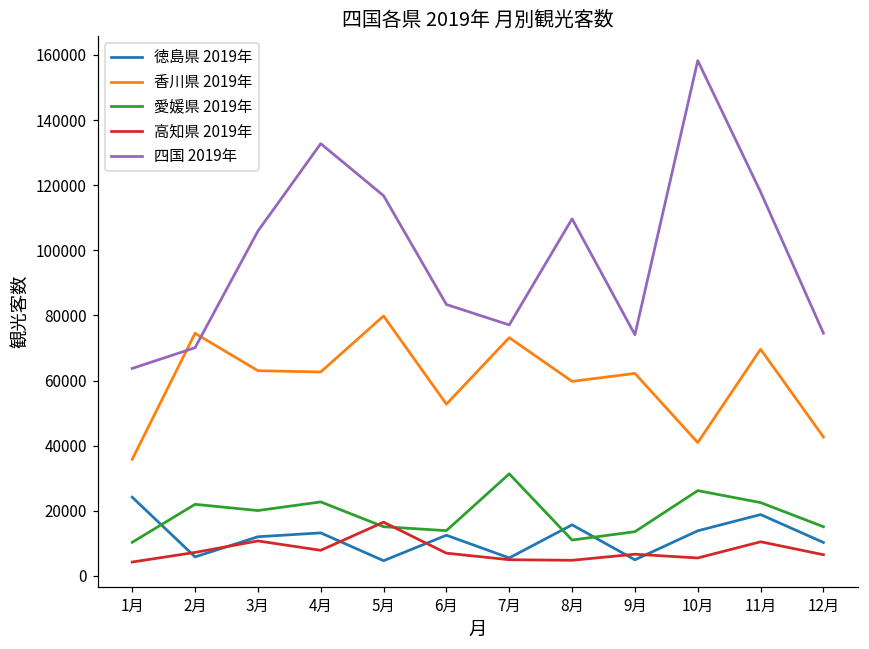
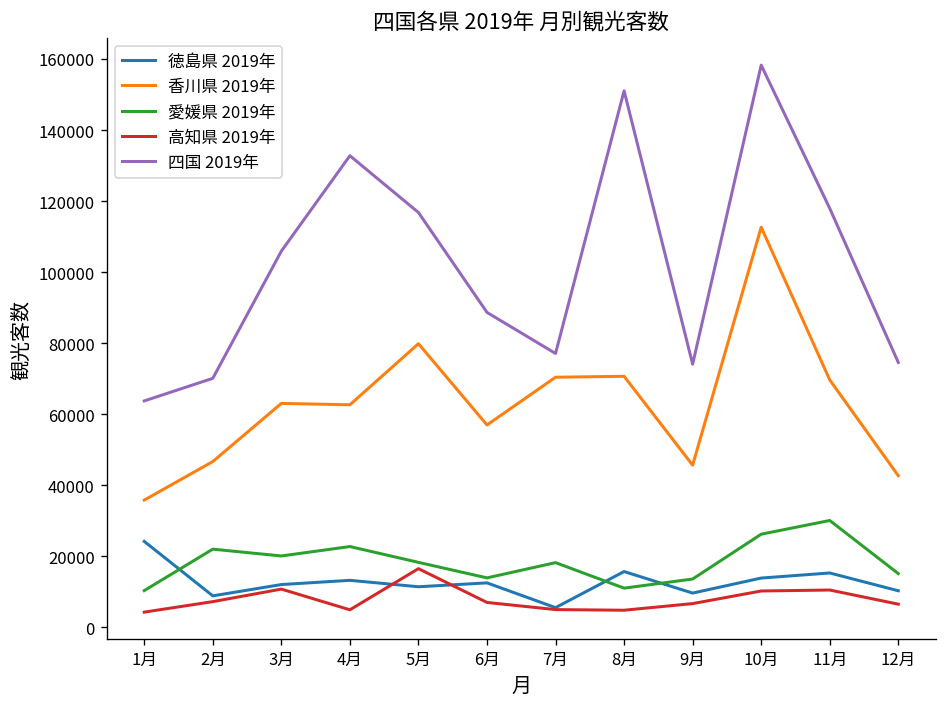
  {
    "徳島県 2019年": {
      "1月": 24000,
-     "2月": 6000,
+     "2月": 9000,
      "3月": 12000,
      "4月": 13000,
-     "5月": 5000,
+     "5月": 11000,
      "6月": 13000,
      "8月": 16000,
-     "9月": 5000,
+     "9月": 10000,
      "10月": 14000,
-     "11月": 19000,
+     "11月": 15000,
      "12月": 10000
    },
    "香川県 2019年": {
      "1月": 36000,
-     "2月": 75000,
+     "2月": 47000,
      "3月": 63000,
      "4月": 63000,
      "5月": 80000,
-     "6月": 53000,
-     "7月": 73000,
-     "8月": 60000,
-     "9月": 62000,
-     "10月": 41000,
+     "6月": 57000,
+     "7月": 70000,
+     "8月": 71000,
+     "9月": 46000,
+     "10月": 113000,
      "11月": 70000,
      "12月": 43000
    },
    "愛媛県 2019年": {
      "1月": 10000,
      "2月": 22000,
      "3月": 20000,
      "4月": 23000,
-     "5月": 15000,
+     "5月": 18000,
      "6月": 14000,
-     "7月": 31000,
+     "7月": 18000,
      "8月": 11000,
      "9月": 14000,
      "10月": 26000,
-     "11月": 23000,
+     "11月": 30000,
      "12月": 15000
    },
    "高知県 2019年": {
      "1月": 4000,
      "2月": 7000,
      "3月": 11000,
-     "4月": 8000,
+     "4月": 5000,
      "5月": 17000,
      "6月": 7000,
      "8月": 5000,
      "9月": 7000,
-     "10月": 6000,
+     "10月": 10000,
      "11月": 10000,
      "12月": 7000
    },
    "四国 2019年": {
      "1月": 64000,
      "2月": 70000,
      "3月": 106000,
      "4月": 133000,
      "5月": 117000,
-     "6月": 83000,
+     "6月": 89000,
      "7月": 77000,
-     "8月": 110000,
+     "8月": 151000,
      "9月": 74000,
      "10月": 158000,
      "11月": 118000,
      "12月": 75000
    }
  }
